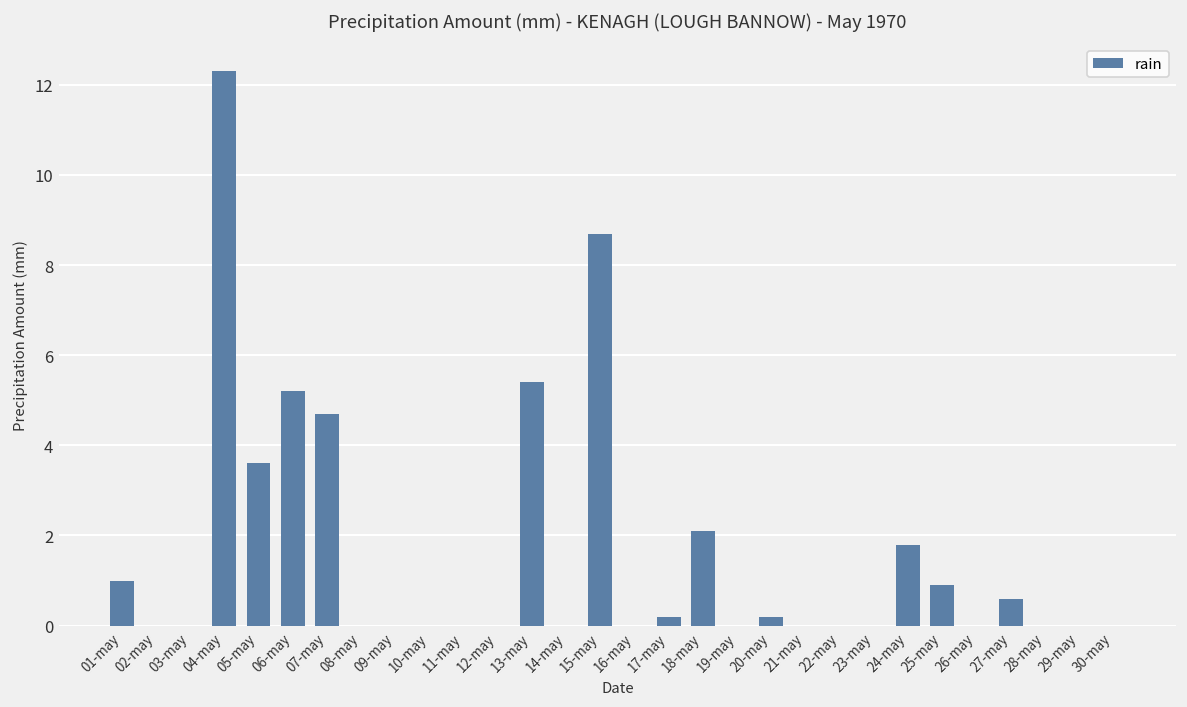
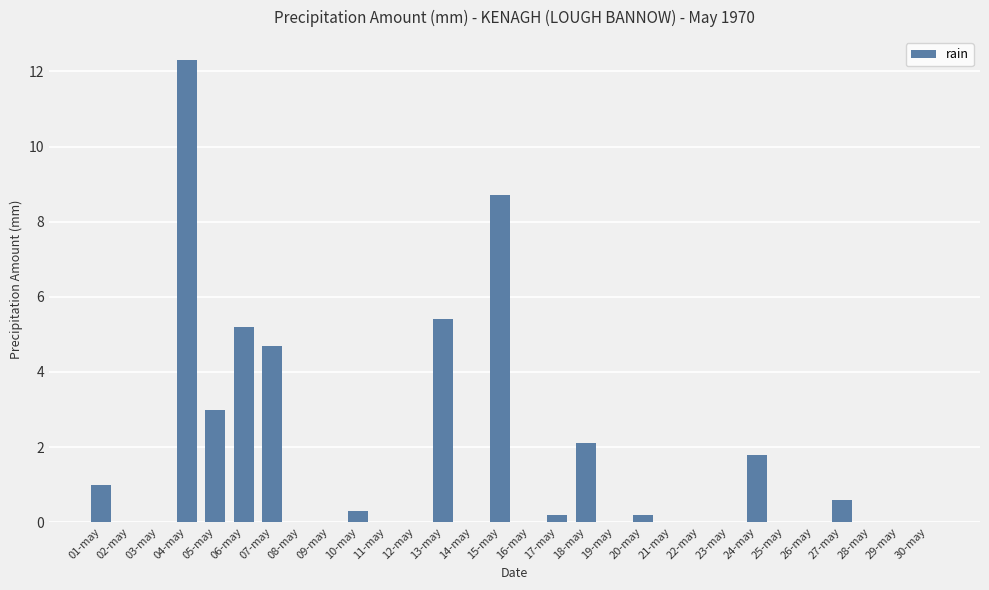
  {
    "01-may": 1.0,
    "02-may": 0.0,
    "03-may": 0.0,
    "04-may": 12.3,
-   "05-may": 3.6,
+   "05-may": 3.0,
    "06-may": 5.2,
    "07-may": 4.7,
    "08-may": 0.0,
    "09-may": 0.0,
-   "10-may": 0.0,
+   "10-may": 0.3,
    "11-may": 0.0,
    "12-may": 0.0,
    "13-may": 5.4,
    "14-may": 0.0,
    "15-may": 8.7,
    "16-may": 0.0,
    "17-may": 0.2,
    "18-may": 2.1,
    "19-may": 0.0,
    "20-may": 0.2,
    "21-may": 0.0,
    "22-may": 0.0,
    "23-may": 0.0,
    "24-may": 1.8,
-   "25-may": 0.9,
+   "25-may": 0.0,
    "26-may": 0.0,
    "27-may": 0.6,
    "28-may": 0.0,
    "29-may": 0.0,
    "30-may": 0.0
  }
